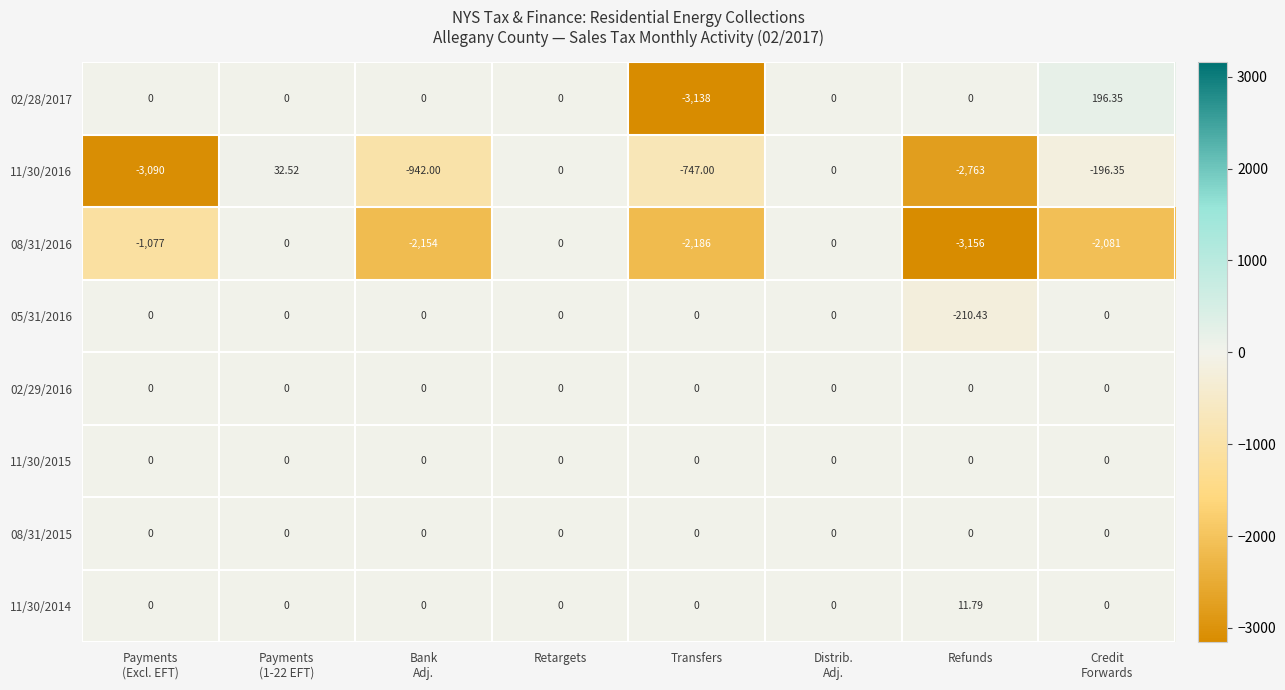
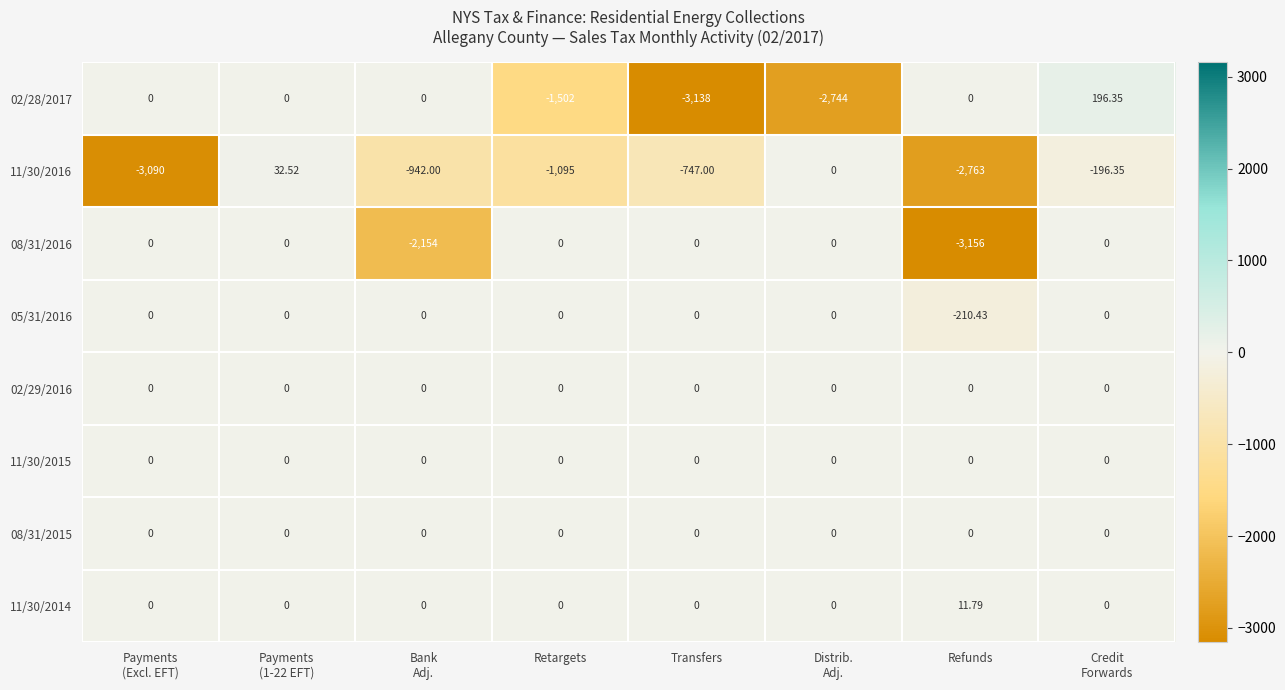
  {
    "02/28/2017": {
      "Payments (Excl. EFT)": "0",
      "Payments (1-22 EFT)": "0",
      "Bank Adj.": "0",
-     "Retargets": "0",
+     "Retargets": "-1,502",
      "Transfers": "-3,138",
-     "Distrib. Adj.": "0",
+     "Distrib. Adj.": "-2,744",
      "Refunds": "0",
      "Credit Forwards": "196.35"
    },
    "11/30/2016": {
      "Payments (Excl. EFT)": "-3,090",
      "Payments (1-22 EFT)": "32.52",
      "Bank Adj.": "-942.00",
-     "Retargets": "0",
+     "Retargets": "-1,095",
      "Transfers": "-747.00",
      "Distrib. Adj.": "0",
      "Refunds": "-2,763",
      "Credit Forwards": "-196.35"
    },
    "08/31/2016": {
-     "Payments (Excl. EFT)": "-1,077",
+     "Payments (Excl. EFT)": "0",
      "Payments (1-22 EFT)": "0",
      "Bank Adj.": "-2,154",
      "Retargets": "0",
-     "Transfers": "-2,186",
+     "Transfers": "0",
      "Distrib. Adj.": "0",
      "Refunds": "-3,156",
-     "Credit Forwards": "-2,081"
+     "Credit Forwards": "0"
    },
    "05/31/2016": {
      "Payments (Excl. EFT)": "0",
      "Payments (1-22 EFT)": "0",
      "Bank Adj.": "0",
      "Retargets": "0",
      "Transfers": "0",
      "Distrib. Adj.": "0",
      "Refunds": "-210.43",
      "Credit Forwards": "0"
    },
    "02/29/2016": {
      "Payments (Excl. EFT)": "0",
      "Payments (1-22 EFT)": "0",
      "Bank Adj.": "0",
      "Retargets": "0",
      "Transfers": "0",
      "Distrib. Adj.": "0",
      "Refunds": "0",
      "Credit Forwards": "0"
    },
    "11/30/2015": {
      "Payments (Excl. EFT)": "0",
      "Payments (1-22 EFT)": "0",
      "Bank Adj.": "0",
      "Retargets": "0",
      "Transfers": "0",
      "Distrib. Adj.": "0",
      "Refunds": "0",
      "Credit Forwards": "0"
    },
    "08/31/2015": {
      "Payments (Excl. EFT)": "0",
      "Payments (1-22 EFT)": "0",
      "Bank Adj.": "0",
      "Retargets": "0",
      "Transfers": "0",
      "Distrib. Adj.": "0",
      "Refunds": "0",
      "Credit Forwards": "0"
    },
    "11/30/2014": {
      "Payments (Excl. EFT)": "0",
      "Payments (1-22 EFT)": "0",
      "Bank Adj.": "0",
      "Retargets": "0",
      "Transfers": "0",
      "Distrib. Adj.": "0",
      "Refunds": "11.79",
      "Credit Forwards": "0"
    }
  }
